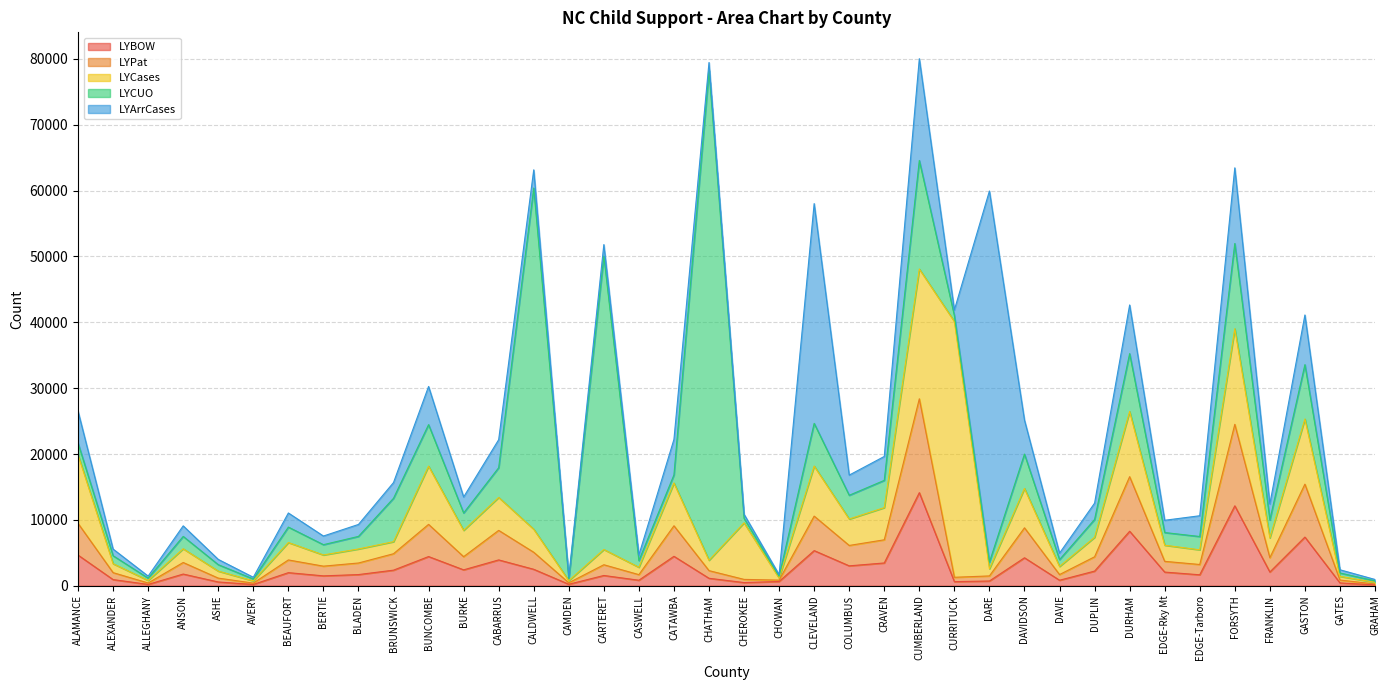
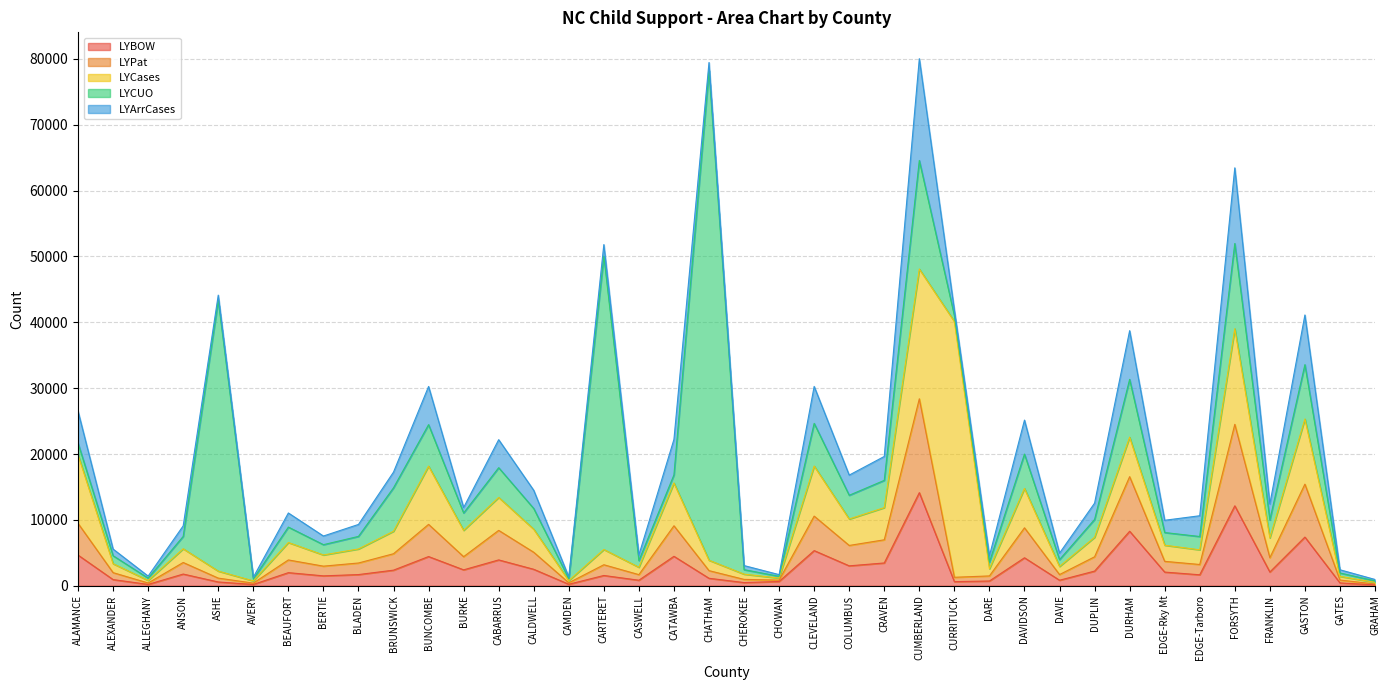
  {
    "LYCases": {
      "ALAMANCE": 10000,
      "ALEXANDER": 1000,
      "ANSON": 2000,
      "ASHE": 1000,
      "BEAUFORT": 3000,
      "BERTIE": 2000,
      "BLADEN": 2000,
-     "BRUNSWICK": 2000,
+     "BRUNSWICK": 3000,
      "BUNCOMBE": 9000,
      "BURKE": 4000,
      "CABARRUS": 5000,
      "CALDWELL": 4000,
      "CARTERET": 2000,
      "CASWELL": 1000,
      "CATAWBA": 6000,
      "CHATHAM": 2000,
-     "CHEROKEE": 9000,
+     "CHEROKEE": 1000,
      "CLEVELAND": 8000,
      "COLUMBUS": 4000,
      "CRAVEN": 5000,
      "CUMBERLAND": 20000,
      "CURRITUCK": 39000,
      "DARE": 1000,
      "DAVIDSON": 6000,
      "DAVIE": 1000,
      "DUPLIN": 3000,
-     "DURHAM": 10000,
+     "DURHAM": 6000,
      "EDGE-Rky Mt": 2000,
      "EDGE-Tarboro": 2000,
      "FORSYTH": 15000,
      "FRANKLIN": 3000,
      "GASTON": 10000,
      "GATES": 1000
    },
    "LYCUO": {
      "ALAMANCE": 2000,
      "ALEXANDER": 1000,
      "ANSON": 2000,
-     "ASHE": 1000,
+     "ASHE": 41000,
      "BEAUFORT": 2000,
      "BERTIE": 2000,
      "BLADEN": 2000,
      "BRUNSWICK": 7000,
      "BUNCOMBE": 6000,
      "BURKE": 3000,
      "CABARRUS": 5000,
-     "CALDWELL": 52000,
+     "CALDWELL": 3000,
      "CARTERET": 45000,
      "CASWELL": 1000,
      "CATAWBA": 1000,
      "CHATHAM": 74000,
      "CHEROKEE": 1000,
      "CLEVELAND": 6000,
      "COLUMBUS": 4000,
      "CRAVEN": 4000,
      "CUMBERLAND": 16000,
      "CURRITUCK": 1000,
      "DARE": 1000,
      "DAVIDSON": 5000,
      "DAVIE": 1000,
      "DUPLIN": 3000,
      "DURHAM": 9000,
      "EDGE-Rky Mt": 2000,
      "EDGE-Tarboro": 2000,
      "FORSYTH": 13000,
      "FRANKLIN": 3000,
      "GASTON": 8000,
      "GATES": 1000
    },
    "LYArrCases": {
      "ALAMANCE": 5000,
      "ALEXANDER": 1000,
      "ANSON": 2000,
      "ASHE": 1000,
      "BEAUFORT": 2000,
      "BERTIE": 1000,
      "BLADEN": 2000,
      "BRUNSWICK": 2000,
      "BUNCOMBE": 6000,
-     "BURKE": 2000,
+     "BURKE": 1000,
      "CABARRUS": 4000,
      "CALDWELL": 3000,
      "CARTERET": 2000,
      "CASWELL": 1000,
      "CATAWBA": 5000,
      "CHATHAM": 1000,
      "CHEROKEE": 1000,
-     "CLEVELAND": 33000,
+     "CLEVELAND": 6000,
      "COLUMBUS": 3000,
      "CRAVEN": 4000,
      "CUMBERLAND": 15000,
      "CURRITUCK": 1000,
-     "DARE": 56000,
+     "DARE": 1000,
      "DAVIDSON": 5000,
      "DAVIE": 1000,
      "DUPLIN": 2000,
      "DURHAM": 7000,
      "EDGE-Rky Mt": 2000,
      "EDGE-Tarboro": 3000,
      "FORSYTH": 11000,
      "FRANKLIN": 2000,
      "GASTON": 8000,
      "GATES": 0
    }
  }
